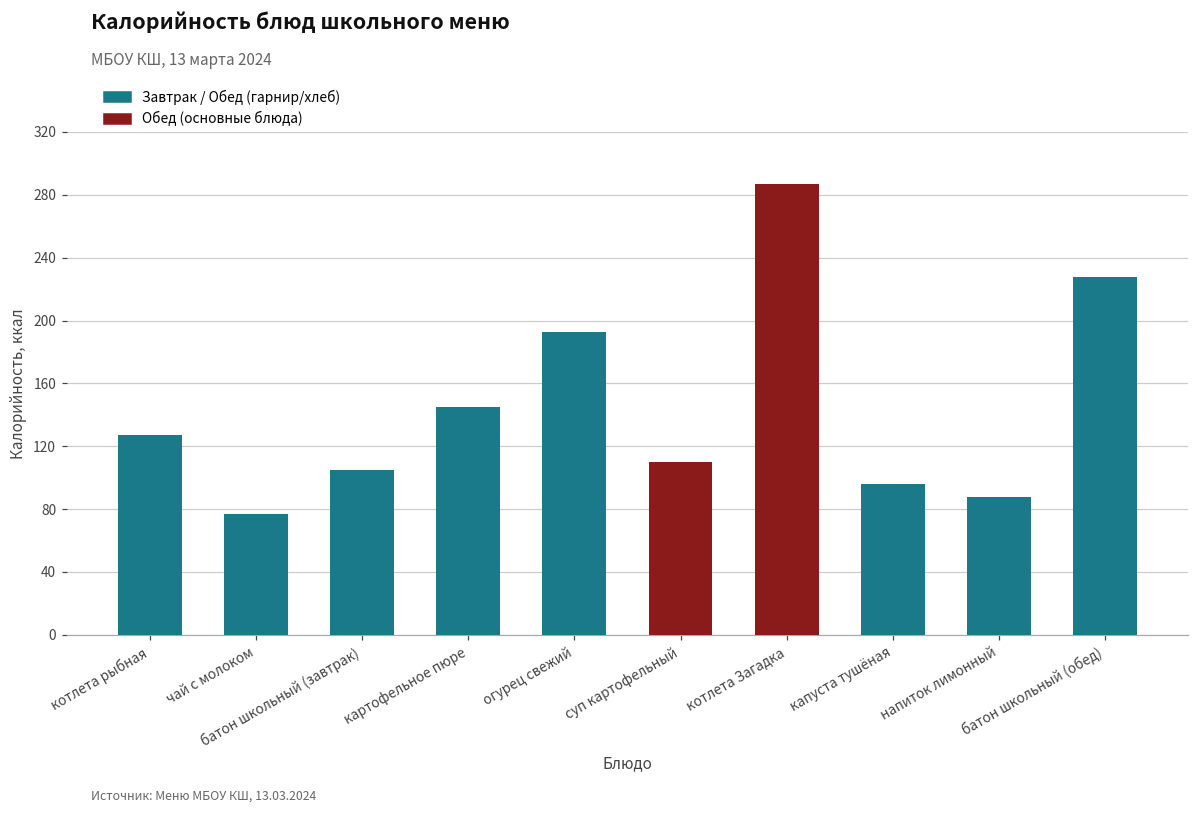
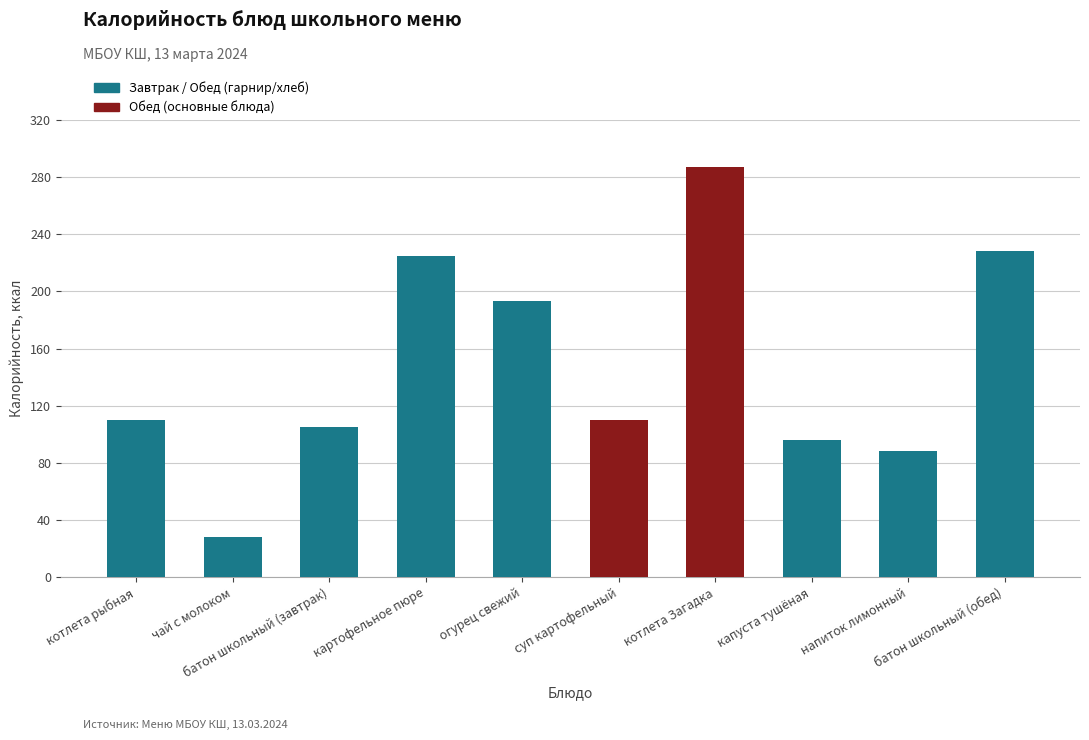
  {
-   "котлета рыбная": 127,
-   "чай с молоком": 77,
+   "котлета рыбная": 110,
+   "чай с молоком": 28,
    "батон школьный (завтрак)": 105,
-   "картофельное пюре": 145,
+   "картофельное пюре": 225,
    "огурец свежий": 193,
    "суп картофельный": 110,
    "котлета Загадка": 287,
    "капуста тушёная": 96,
    "напиток лимонный": 88,
    "батон школьный (обед)": 228
  }
